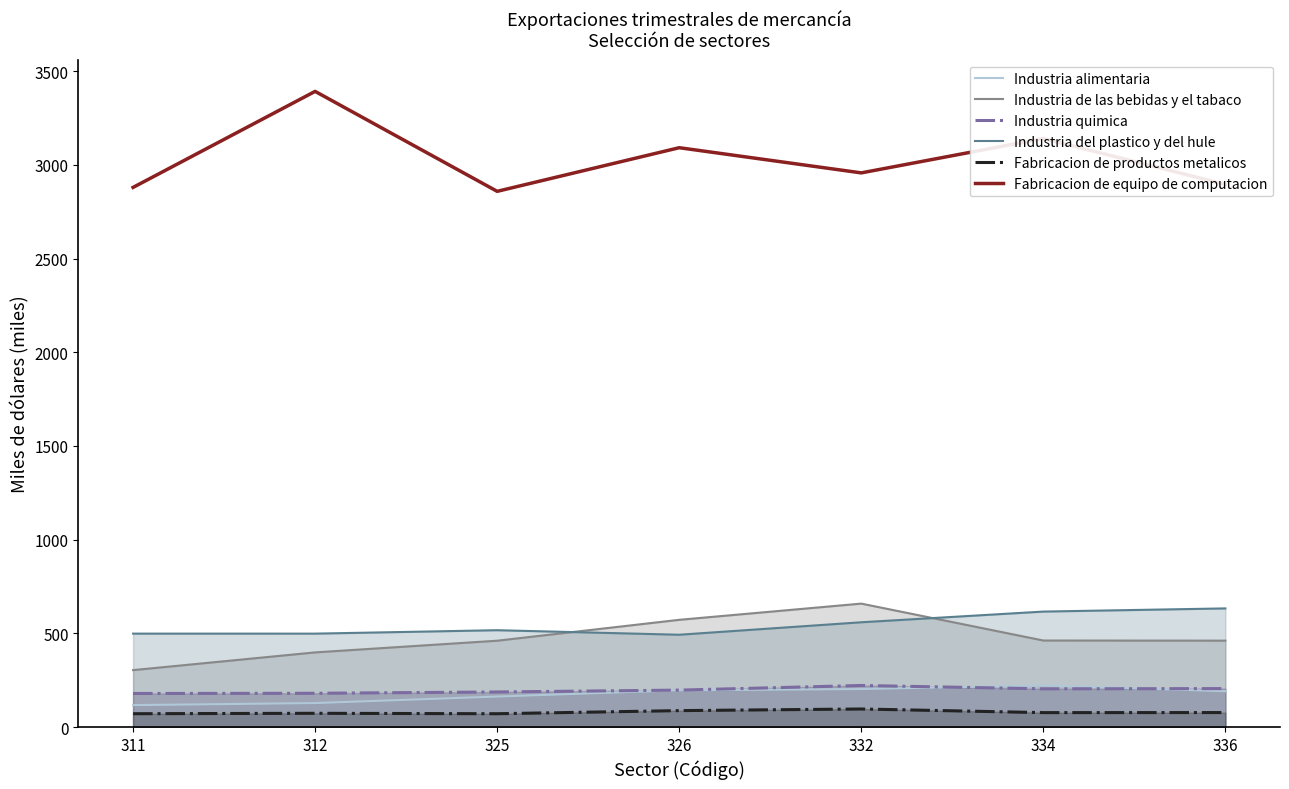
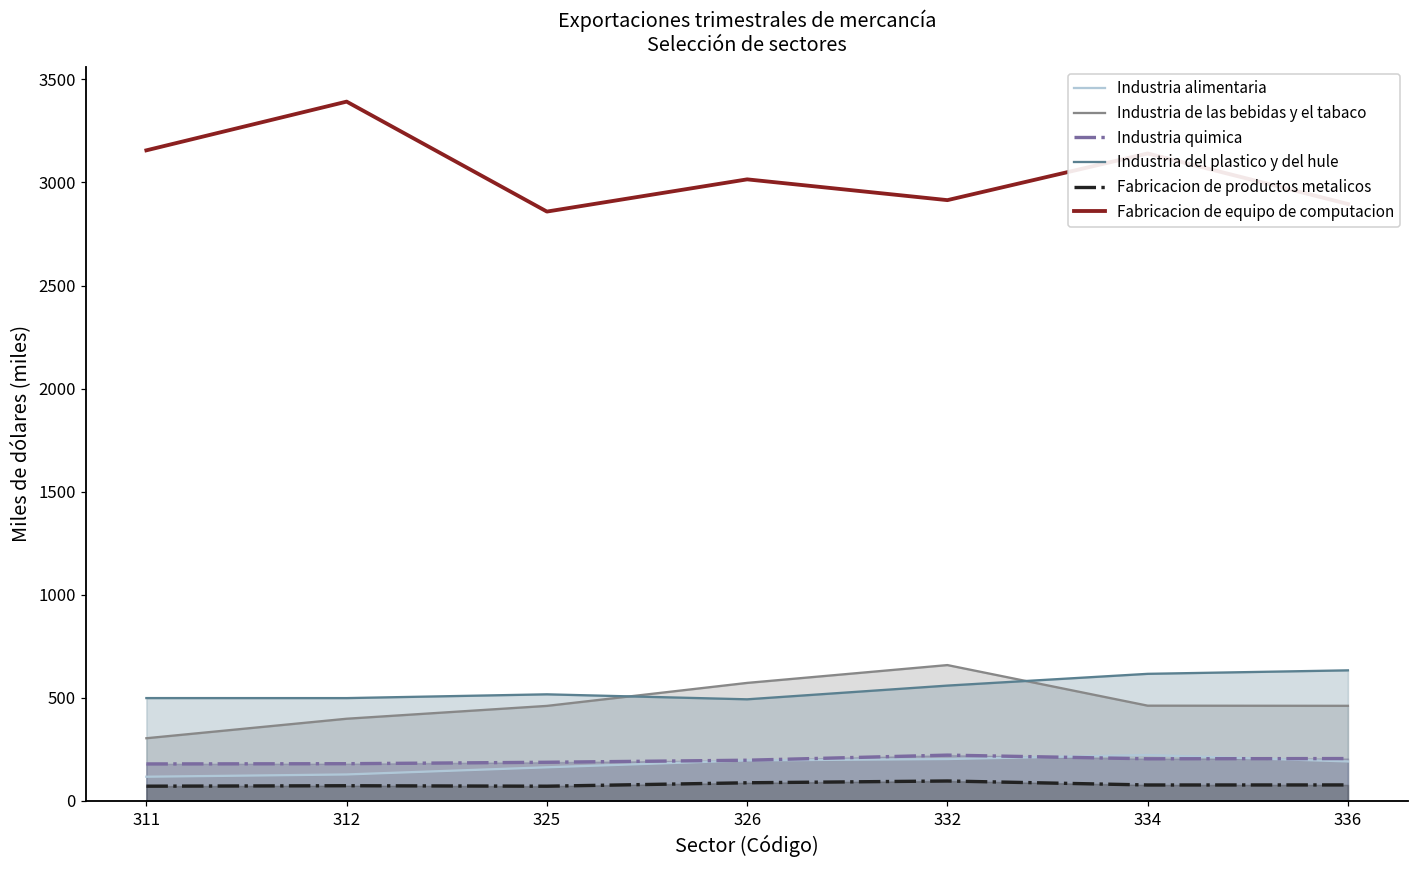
  {
    "Industria alimentaria": {
      "311": 120,
      "312": 130,
      "325": 160,
      "332": 200,
      "334": 220,
      "336": 190
    },
    "Fabricacion de productos metalicos": {
      "311": 70,
      "312": 70,
      "325": 70,
      "326": 90,
      "332": 100,
      "334": 80,
      "336": 80
    },
    "Fabricacion de equipo de computacion": {
-     "311": 2880,
+     "311": 3160,
      "312": 3390,
      "325": 2860,
-     "326": 3090,
-     "332": 2960
+     "326": 3020,
+     "332": 2910
    }
  }
